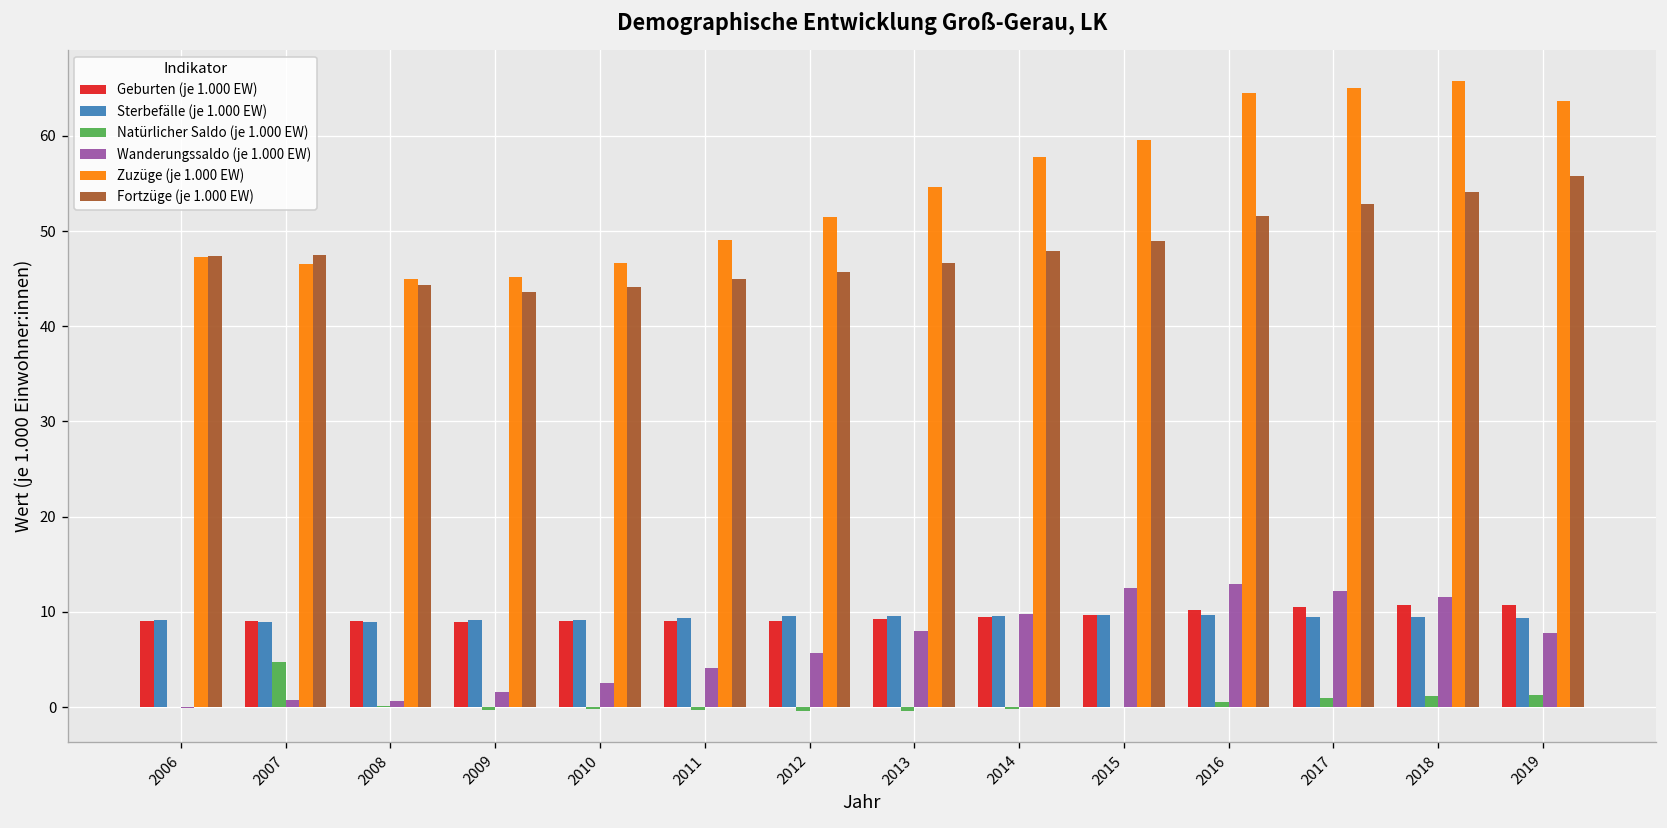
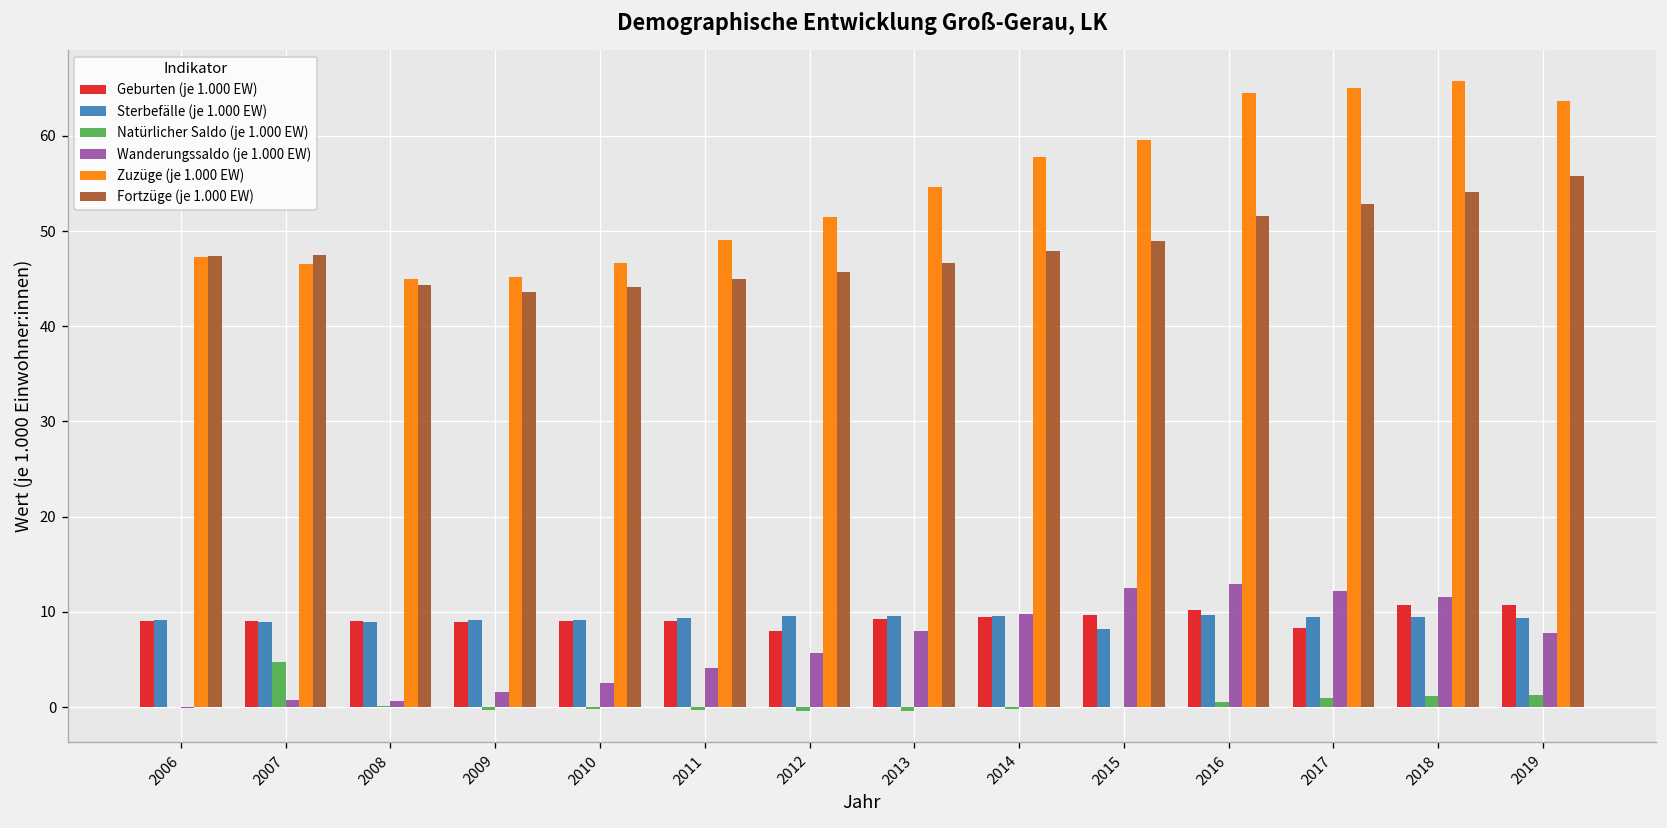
  {
    "Geburten (je 1.000 EW)": {
      "2006": 9,
      "2007": 9,
      "2008": 9,
      "2009": 9,
      "2010": 9,
      "2011": 9,
-     "2012": 9,
+     "2012": 8,
      "2013": 9,
      "2014": 10,
      "2015": 10,
      "2016": 10,
-     "2017": 11,
+     "2017": 8,
      "2018": 11,
      "2019": 11
    },
    "Sterbefälle (je 1.000 EW)": {
      "2006": 9,
      "2007": 9,
      "2008": 9,
      "2009": 9,
      "2010": 9,
      "2011": 9,
      "2012": 10,
      "2013": 10,
      "2014": 10,
-     "2015": 10,
+     "2015": 8,
      "2016": 10,
      "2017": 10,
      "2018": 10,
      "2019": 9
    },
    "Natürlicher Saldo (je 1.000 EW)": {
      "2006": 0,
      "2007": 5,
      "2012": 0,
      "2013": 0,
      "2015": 0,
      "2016": 1,
      "2017": 1,
      "2018": 1,
      "2019": 1
    },
    "Wanderungssaldo (je 1.000 EW)": {
      "2007": 1,
      "2008": 1,
      "2009": 2,
      "2010": 3,
      "2011": 4,
      "2012": 6,
      "2013": 8,
      "2014": 10,
      "2015": 13,
      "2016": 13,
      "2017": 12,
      "2018": 12,
      "2019": 8
    },
    "Zuzüge (je 1.000 EW)": {
      "2006": 47,
      "2007": 47,
      "2008": 45,
      "2009": 45,
      "2010": 47,
      "2011": 49,
      "2012": 52,
      "2013": 55,
      "2014": 58,
      "2015": 60,
      "2016": 65,
      "2017": 65,
      "2018": 66,
      "2019": 64
    },
    "Fortzüge (je 1.000 EW)": {
      "2006": 47,
      "2007": 48,
      "2008": 44,
      "2009": 44,
      "2010": 44,
      "2011": 45,
      "2012": 46,
      "2013": 47,
      "2014": 48,
      "2015": 49,
      "2016": 52,
      "2017": 53,
      "2018": 54,
      "2019": 56
    }
  }
